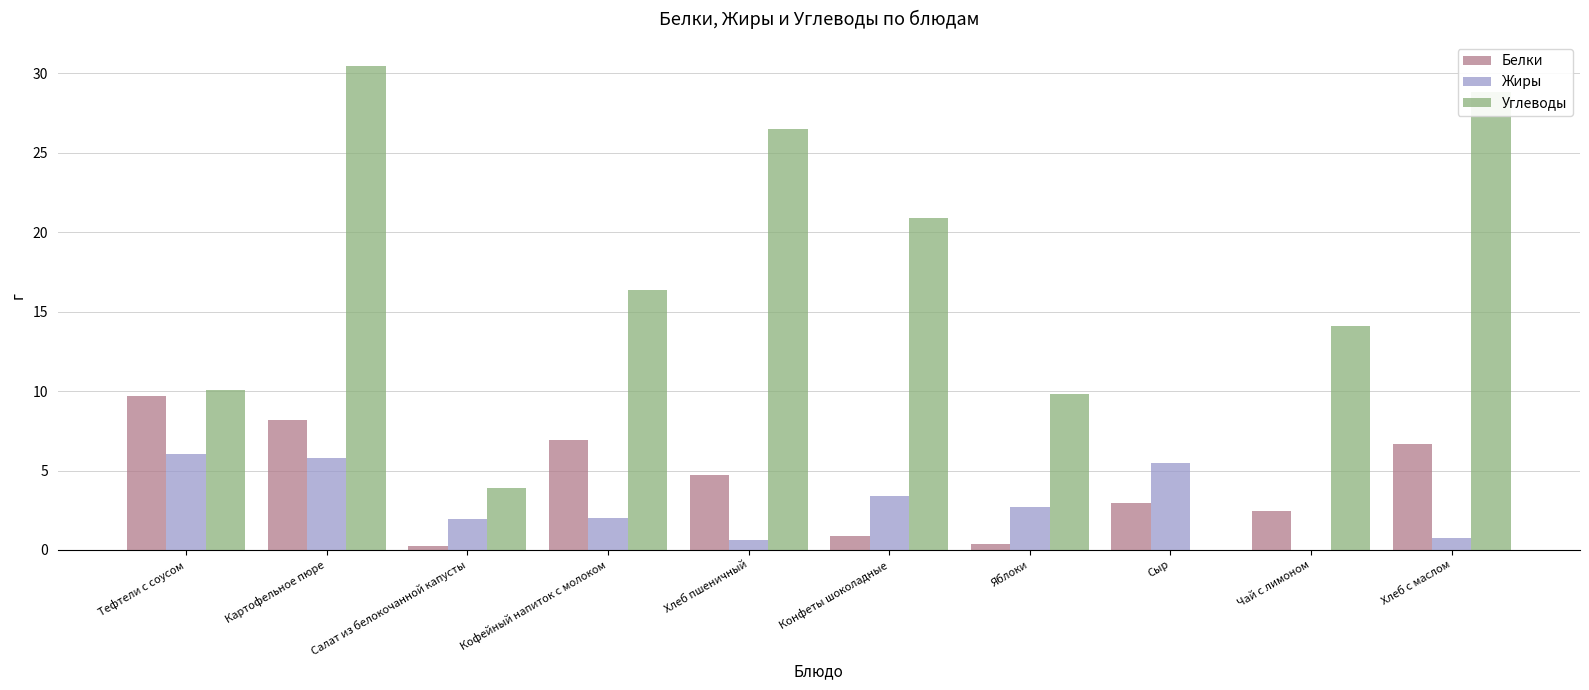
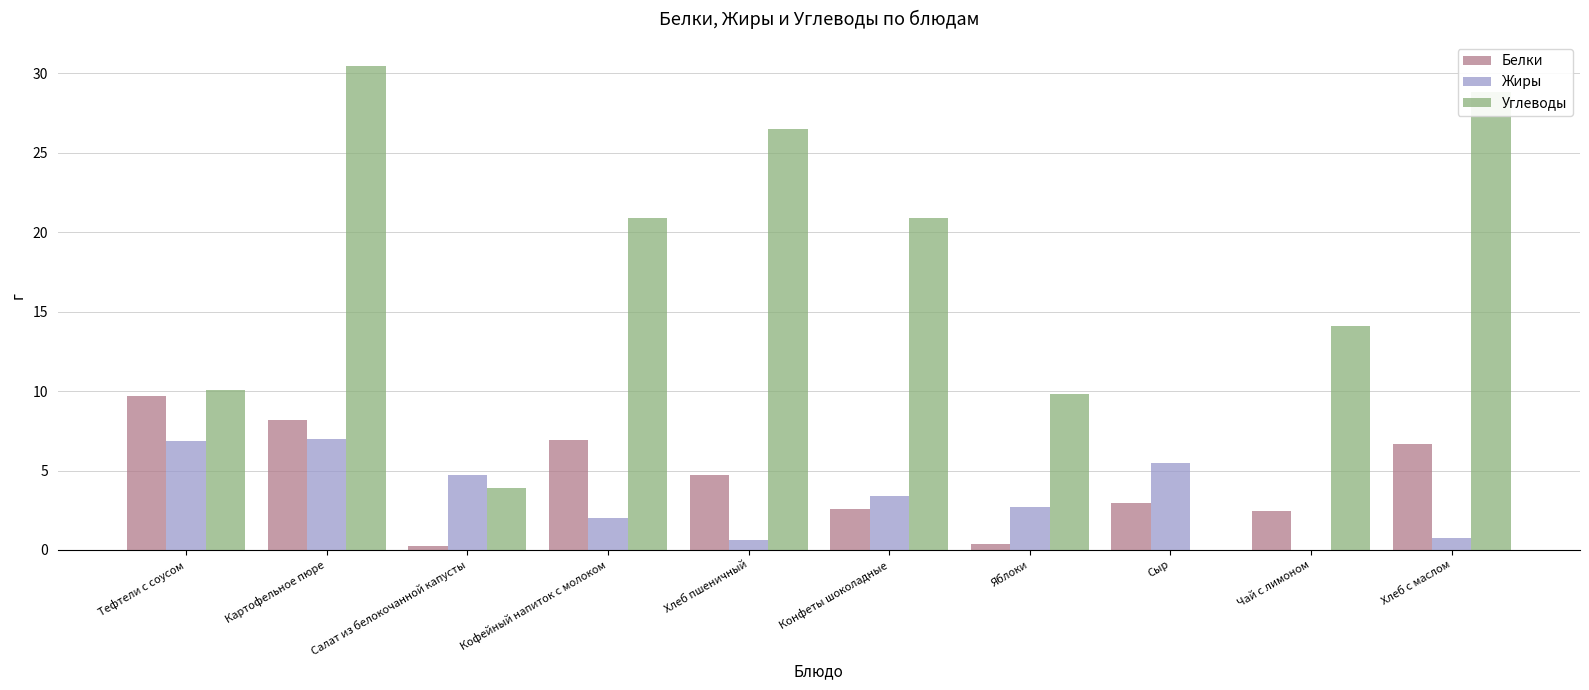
  {
    "Белки": {
      "Тефтели с соусом": 9.7,
      "Картофельное пюре": 8.2,
      "Салат из белокочанной капусты": 0.3,
      "Кофейный напиток с молоком": 6.9,
      "Хлеб пшеничный": 4.7,
-     "Конфеты шоколадные": 0.9,
+     "Конфеты шоколадные": 2.6,
      "Яблоки": 0.4,
      "Сыр": 3.0,
      "Чай с лимоном": 2.4,
      "Хлеб с маслом": 6.7
    },
    "Жиры": {
-     "Тефтели с соусом": 6.0,
-     "Картофельное пюре": 5.8,
-     "Салат из белокочанной капусты": 2.0,
+     "Тефтели с соусом": 6.9,
+     "Картофельное пюре": 7.0,
+     "Салат из белокочанной капусты": 4.7,
      "Кофейный напиток с молоком": 2.0,
      "Хлеб пшеничный": 0.6,
      "Конфеты шоколадные": 3.4,
      "Яблоки": 2.7,
      "Сыр": 5.5,
      "Хлеб с маслом": 0.8
    },
    "Углеводы": {
      "Тефтели с соусом": 10.1,
      "Картофельное пюре": 30.5,
      "Салат из белокочанной капусты": 3.9,
-     "Кофейный напиток с молоком": 16.4,
+     "Кофейный напиток с молоком": 20.9,
      "Хлеб пшеничный": 26.5,
      "Конфеты шоколадные": 20.9,
      "Яблоки": 9.8,
      "Сыр": 0.0,
      "Чай с лимоном": 14.1
    }
  }
